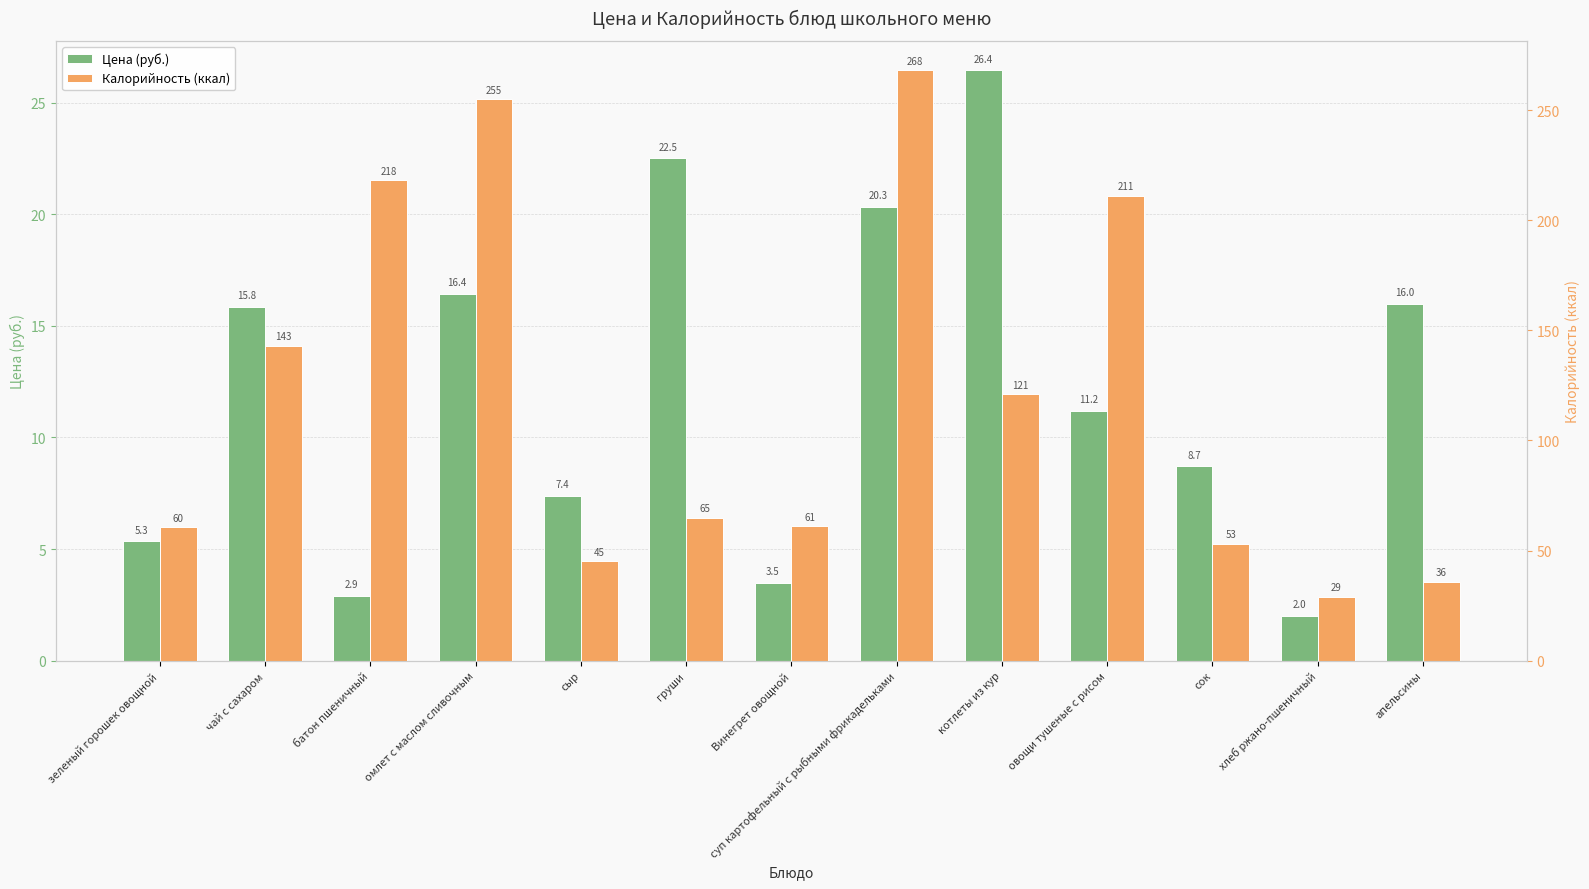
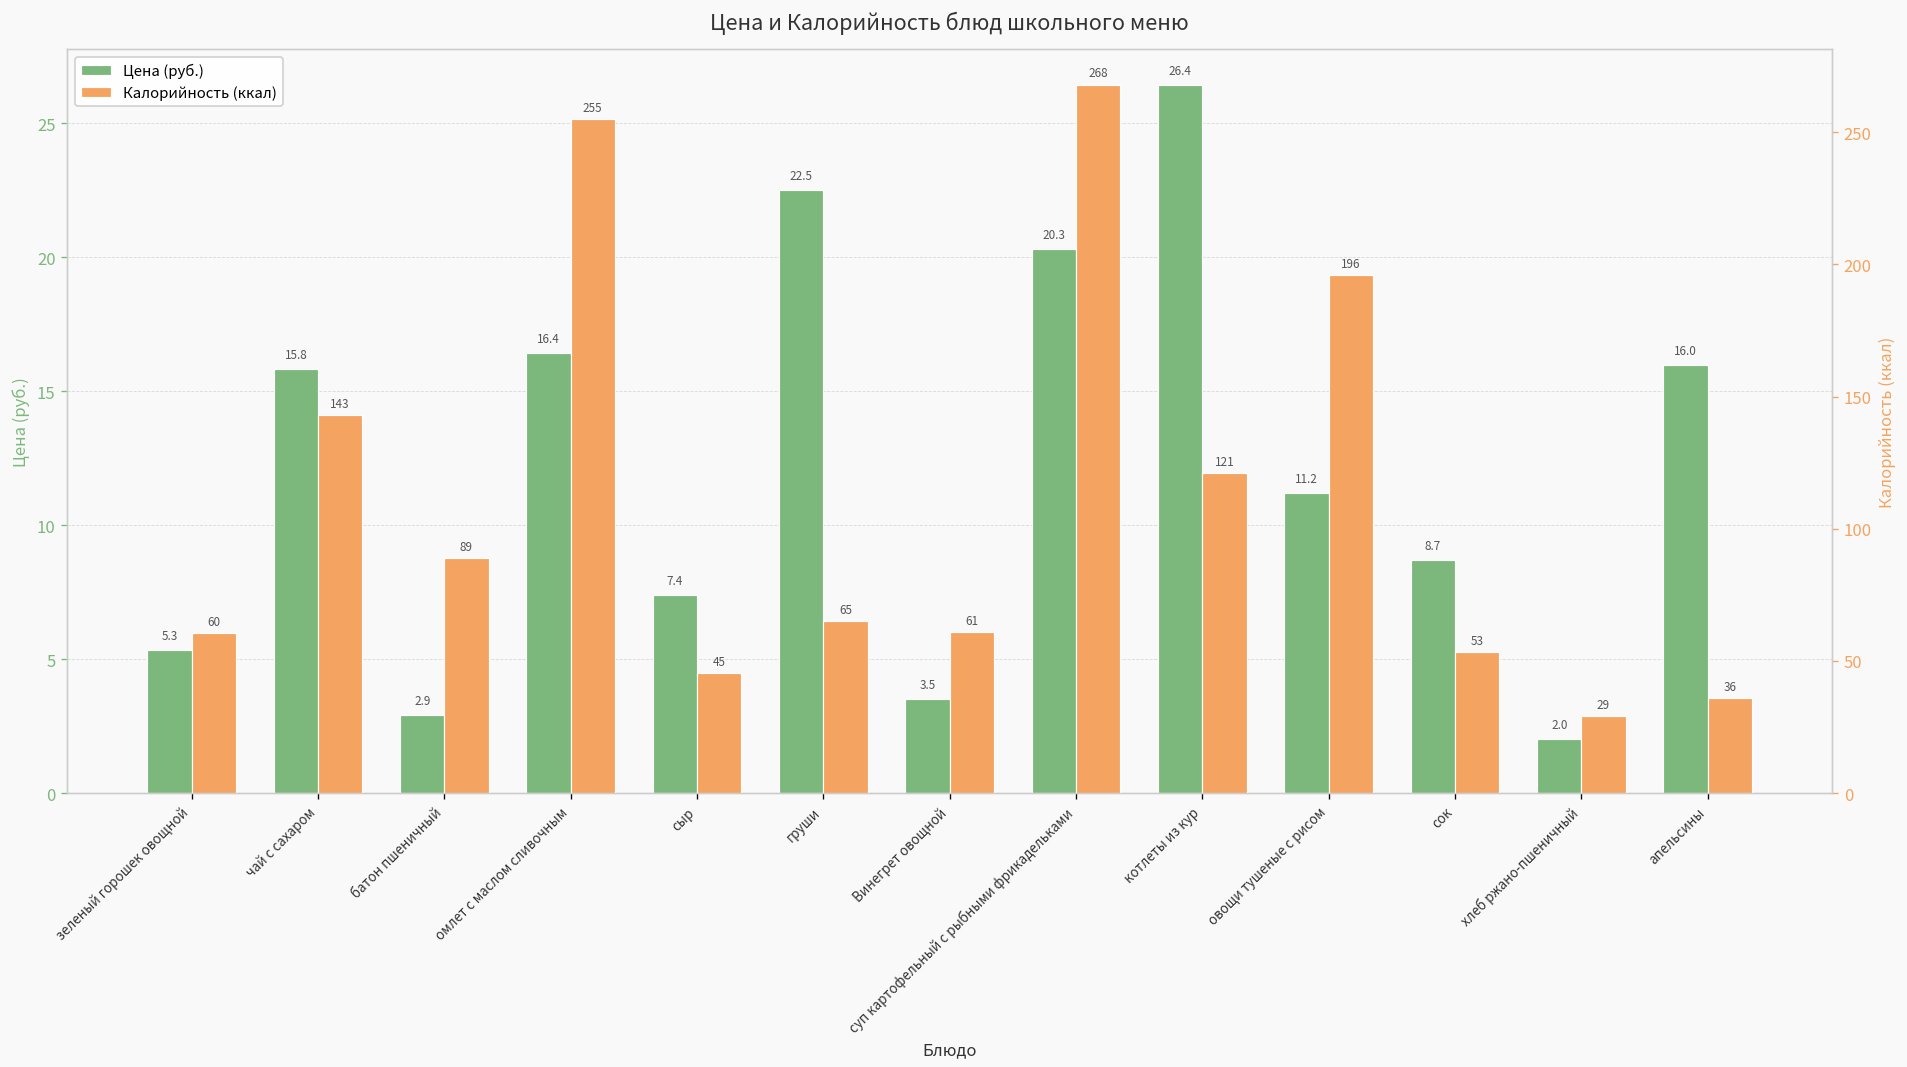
  {
    "Цена (руб.)": {
      "зеленый горошек овощной": 5.3,
      "чай с сахаром": 15.8,
      "батон пшеничный": 2.9,
      "омлет с маслом сливочным": 16.4,
      "сыр": 7.4,
      "груши": 22.5,
      "Винегрет овощной": 3.5,
      "суп картофельный с рыбными фрикадельками": 20.3,
      "котлеты из кур": 26.4,
      "овощи тушеные с рисом": 11.2,
      "сок": 8.7,
      "хлеб ржано-пшеничный": 2.0,
      "апельсины": 16.0
    },
    "Калорийность (ккал)": {
      "зеленый горошек овощной": 60,
      "чай с сахаром": 143,
-     "батон пшеничный": 218,
+     "батон пшеничный": 89,
      "омлет с маслом сливочным": 255,
      "сыр": 45,
      "груши": 65,
      "Винегрет овощной": 61,
      "суп картофельный с рыбными фрикадельками": 268,
      "котлеты из кур": 121,
-     "овощи тушеные с рисом": 211,
+     "овощи тушеные с рисом": 196,
      "сок": 53,
      "хлеб ржано-пшеничный": 29,
      "апельсины": 36
    }
  }
